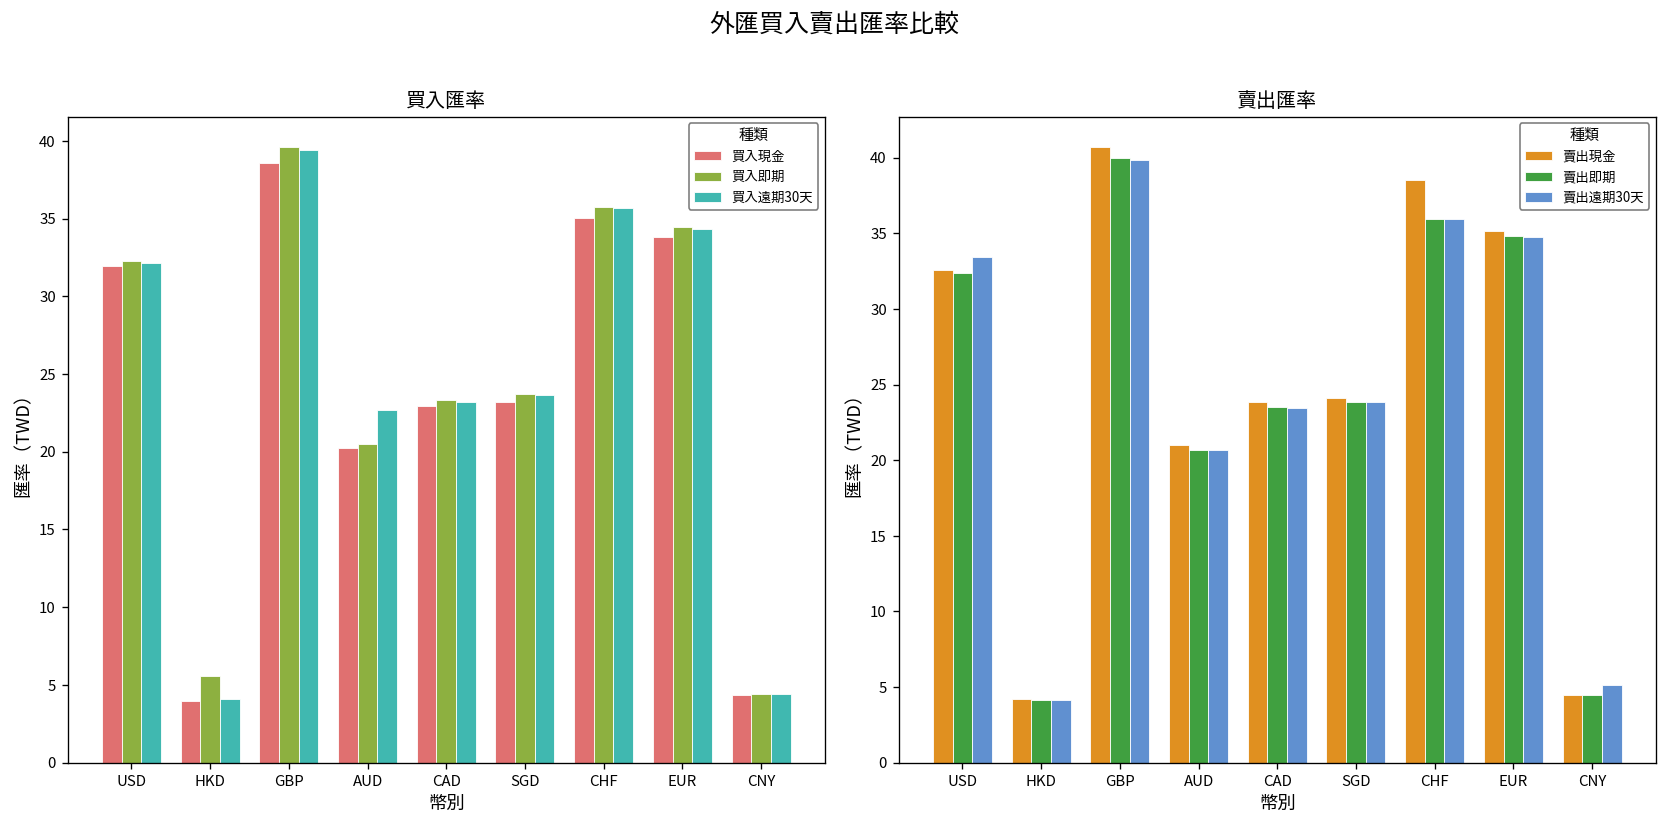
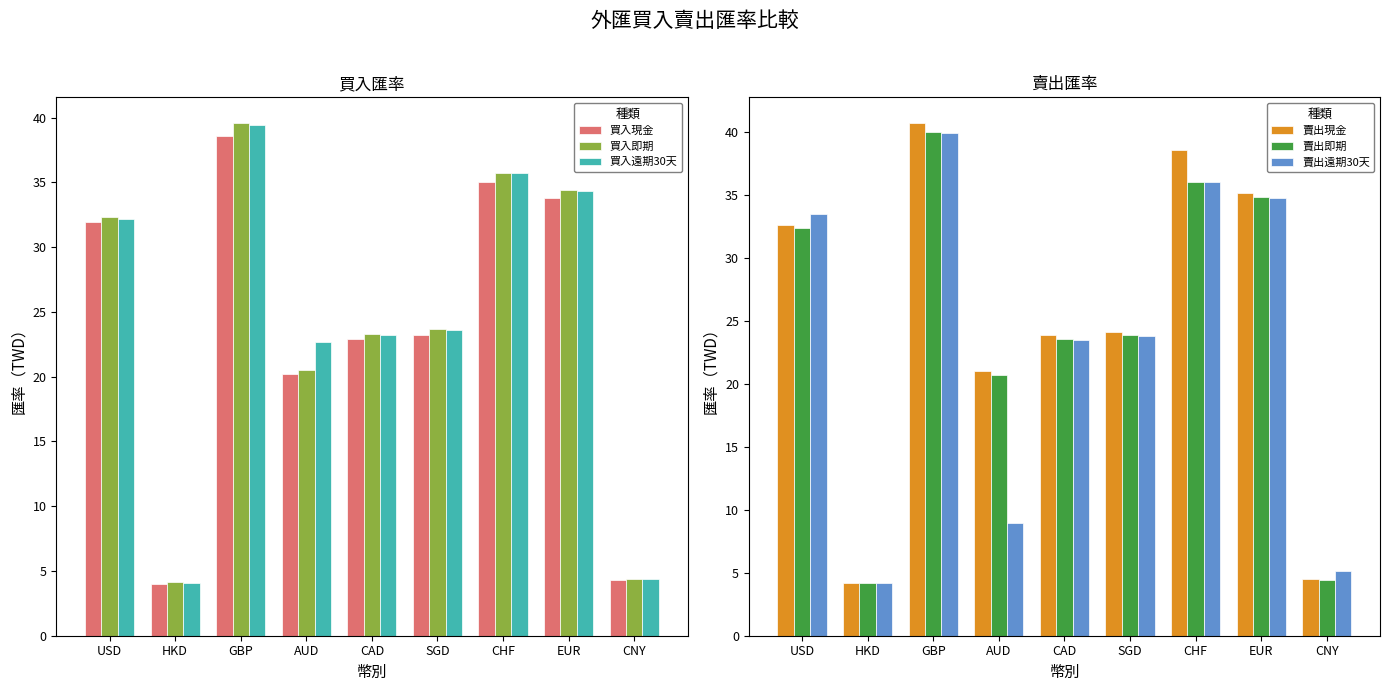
  {
    "買入匯率": {
      "買入現金": {
        "USD": 31.9,
        "HKD": 4.0,
        "GBP": 38.6,
        "AUD": 20.2,
        "CAD": 22.9,
        "SGD": 23.2,
        "CHF": 35.1,
        "EUR": 33.8,
        "CNY": 4.3
      },
      "買入即期": {
        "USD": 32.3,
-       "HKD": 5.6,
+       "HKD": 4.1,
        "GBP": 39.6,
        "AUD": 20.5,
        "CAD": 23.3,
        "SGD": 23.7,
        "CHF": 35.7,
        "EUR": 34.4,
        "CNY": 4.4
      },
      "買入遠期30天": {
        "USD": 32.2,
        "HKD": 4.1,
        "GBP": 39.4,
        "AUD": 22.7,
        "CAD": 23.2,
        "SGD": 23.6,
        "CHF": 35.7,
        "EUR": 34.3,
        "CNY": 4.4
      }
    },
    "賣出匯率": {
      "賣出現金": {
        "USD": 32.6,
        "HKD": 4.2,
        "GBP": 40.7,
        "AUD": 21.0,
        "CAD": 23.8,
        "SGD": 24.1,
        "CHF": 38.6,
        "EUR": 35.2,
        "CNY": 4.5
      },
      "賣出即期": {
        "USD": 32.4,
        "HKD": 4.2,
        "GBP": 40.0,
        "AUD": 20.7,
        "CAD": 23.5,
        "SGD": 23.9,
        "CHF": 36.0,
        "EUR": 34.8,
        "CNY": 4.5
      },
      "賣出遠期30天": {
        "USD": 33.4,
        "HKD": 4.2,
        "GBP": 39.9,
-       "AUD": 20.7,
+       "AUD": 9.0,
        "CAD": 23.5,
        "SGD": 23.8,
        "CHF": 36.0,
        "EUR": 34.8,
        "CNY": 5.1
      }
    }
  }
